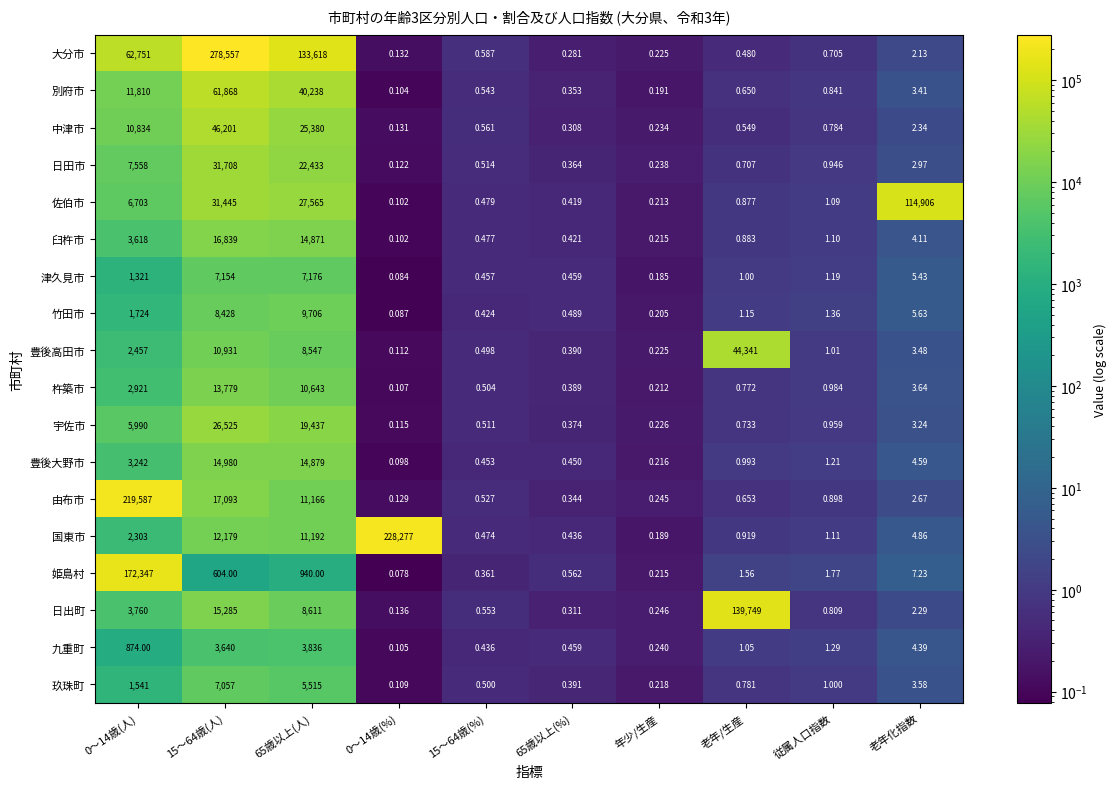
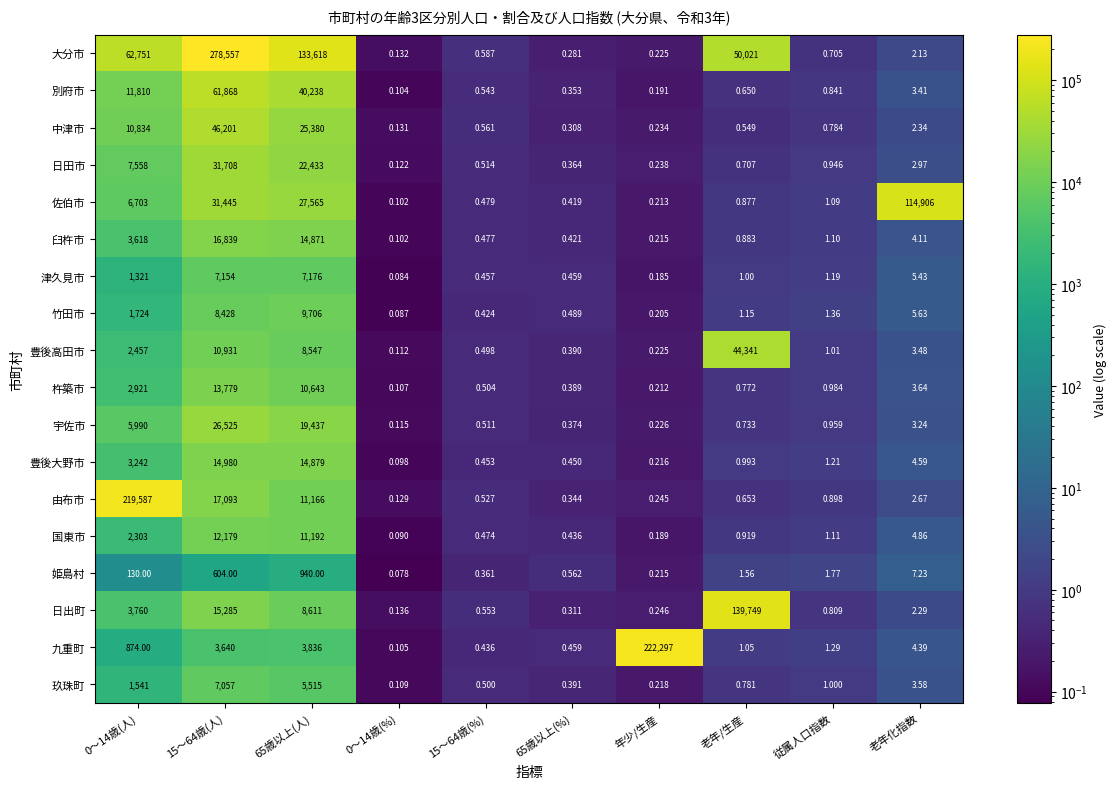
  {
    "大分市": {
      "0～14歳(人)": "62,751",
      "15～64歳(人)": "278,557",
      "65歳以上(人)": "133,618",
      "0～14歳(%)": "0.132",
      "15～64歳(%)": "0.587",
      "65歳以上(%)": "0.281",
      "年少/生産": "0.225",
-     "老年/生産": "0.480",
+     "老年/生産": "50,021",
      "従属人口指数": "0.705",
      "老年化指数": "2.13"
    },
    "別府市": {
      "0～14歳(人)": "11,810",
      "15～64歳(人)": "61,868",
      "65歳以上(人)": "40,238",
      "0～14歳(%)": "0.104",
      "15～64歳(%)": "0.543",
      "65歳以上(%)": "0.353",
      "年少/生産": "0.191",
      "老年/生産": "0.650",
      "従属人口指数": "0.841",
      "老年化指数": "3.41"
    },
    "中津市": {
      "0～14歳(人)": "10,834",
      "15～64歳(人)": "46,201",
      "65歳以上(人)": "25,380",
      "0～14歳(%)": "0.131",
      "15～64歳(%)": "0.561",
      "65歳以上(%)": "0.308",
      "年少/生産": "0.234",
      "老年/生産": "0.549",
      "従属人口指数": "0.784",
      "老年化指数": "2.34"
    },
    "日田市": {
      "0～14歳(人)": "7,558",
      "15～64歳(人)": "31,708",
      "65歳以上(人)": "22,433",
      "0～14歳(%)": "0.122",
      "15～64歳(%)": "0.514",
      "65歳以上(%)": "0.364",
      "年少/生産": "0.238",
      "老年/生産": "0.707",
      "従属人口指数": "0.946",
      "老年化指数": "2.97"
    },
    "佐伯市": {
      "0～14歳(人)": "6,703",
      "15～64歳(人)": "31,445",
      "65歳以上(人)": "27,565",
      "0～14歳(%)": "0.102",
      "15～64歳(%)": "0.479",
      "65歳以上(%)": "0.419",
      "年少/生産": "0.213",
      "老年/生産": "0.877",
      "従属人口指数": "1.09",
      "老年化指数": "114,906"
    },
    "臼杵市": {
      "0～14歳(人)": "3,618",
      "15～64歳(人)": "16,839",
      "65歳以上(人)": "14,871",
      "0～14歳(%)": "0.102",
      "15～64歳(%)": "0.477",
      "65歳以上(%)": "0.421",
      "年少/生産": "0.215",
      "老年/生産": "0.883",
      "従属人口指数": "1.10",
      "老年化指数": "4.11"
    },
    "津久見市": {
      "0～14歳(人)": "1,321",
      "15～64歳(人)": "7,154",
      "65歳以上(人)": "7,176",
      "0～14歳(%)": "0.084",
      "15～64歳(%)": "0.457",
      "65歳以上(%)": "0.459",
      "年少/生産": "0.185",
      "老年/生産": "1.00",
      "従属人口指数": "1.19",
      "老年化指数": "5.43"
    },
    "竹田市": {
      "0～14歳(人)": "1,724",
      "15～64歳(人)": "8,428",
      "65歳以上(人)": "9,706",
      "0～14歳(%)": "0.087",
      "15～64歳(%)": "0.424",
      "65歳以上(%)": "0.489",
      "年少/生産": "0.205",
      "老年/生産": "1.15",
      "従属人口指数": "1.36",
      "老年化指数": "5.63"
    },
    "豊後高田市": {
      "0～14歳(人)": "2,457",
      "15～64歳(人)": "10,931",
      "65歳以上(人)": "8,547",
      "0～14歳(%)": "0.112",
      "15～64歳(%)": "0.498",
      "65歳以上(%)": "0.390",
      "年少/生産": "0.225",
      "老年/生産": "44,341",
      "従属人口指数": "1.01",
      "老年化指数": "3.48"
    },
    "杵築市": {
      "0～14歳(人)": "2,921",
      "15～64歳(人)": "13,779",
      "65歳以上(人)": "10,643",
      "0～14歳(%)": "0.107",
      "15～64歳(%)": "0.504",
      "65歳以上(%)": "0.389",
      "年少/生産": "0.212",
      "老年/生産": "0.772",
      "従属人口指数": "0.984",
      "老年化指数": "3.64"
    },
    "宇佐市": {
      "0～14歳(人)": "5,990",
      "15～64歳(人)": "26,525",
      "65歳以上(人)": "19,437",
      "0～14歳(%)": "0.115",
      "15～64歳(%)": "0.511",
      "65歳以上(%)": "0.374",
      "年少/生産": "0.226",
      "老年/生産": "0.733",
      "従属人口指数": "0.959",
      "老年化指数": "3.24"
    },
    "豊後大野市": {
      "0～14歳(人)": "3,242",
      "15～64歳(人)": "14,980",
      "65歳以上(人)": "14,879",
      "0～14歳(%)": "0.098",
      "15～64歳(%)": "0.453",
      "65歳以上(%)": "0.450",
      "年少/生産": "0.216",
      "老年/生産": "0.993",
      "従属人口指数": "1.21",
      "老年化指数": "4.59"
    },
    "由布市": {
      "0～14歳(人)": "219,587",
      "15～64歳(人)": "17,093",
      "65歳以上(人)": "11,166",
      "0～14歳(%)": "0.129",
      "15～64歳(%)": "0.527",
      "65歳以上(%)": "0.344",
      "年少/生産": "0.245",
      "老年/生産": "0.653",
      "従属人口指数": "0.898",
      "老年化指数": "2.67"
    },
    "国東市": {
      "0～14歳(人)": "2,303",
      "15～64歳(人)": "12,179",
      "65歳以上(人)": "11,192",
-     "0～14歳(%)": "228,277",
+     "0～14歳(%)": "0.090",
      "15～64歳(%)": "0.474",
      "65歳以上(%)": "0.436",
      "年少/生産": "0.189",
      "老年/生産": "0.919",
      "従属人口指数": "1.11",
      "老年化指数": "4.86"
    },
    "姫島村": {
-     "0～14歳(人)": "172,347",
+     "0～14歳(人)": "130.00",
      "15～64歳(人)": "604.00",
      "65歳以上(人)": "940.00",
      "0～14歳(%)": "0.078",
      "15～64歳(%)": "0.361",
      "65歳以上(%)": "0.562",
      "年少/生産": "0.215",
      "老年/生産": "1.56",
      "従属人口指数": "1.77",
      "老年化指数": "7.23"
    },
    "日出町": {
      "0～14歳(人)": "3,760",
      "15～64歳(人)": "15,285",
      "65歳以上(人)": "8,611",
      "0～14歳(%)": "0.136",
      "15～64歳(%)": "0.553",
      "65歳以上(%)": "0.311",
      "年少/生産": "0.246",
      "老年/生産": "139,749",
      "従属人口指数": "0.809",
      "老年化指数": "2.29"
    },
    "九重町": {
      "0～14歳(人)": "874.00",
      "15～64歳(人)": "3,640",
      "65歳以上(人)": "3,836",
      "0～14歳(%)": "0.105",
      "15～64歳(%)": "0.436",
      "65歳以上(%)": "0.459",
-     "年少/生産": "0.240",
+     "年少/生産": "222,297",
      "老年/生産": "1.05",
      "従属人口指数": "1.29",
      "老年化指数": "4.39"
    },
    "玖珠町": {
      "0～14歳(人)": "1,541",
      "15～64歳(人)": "7,057",
      "65歳以上(人)": "5,515",
      "0～14歳(%)": "0.109",
      "15～64歳(%)": "0.500",
      "65歳以上(%)": "0.391",
      "年少/生産": "0.218",
      "老年/生産": "0.781",
      "従属人口指数": "1.000",
      "老年化指数": "3.58"
    }
  }
